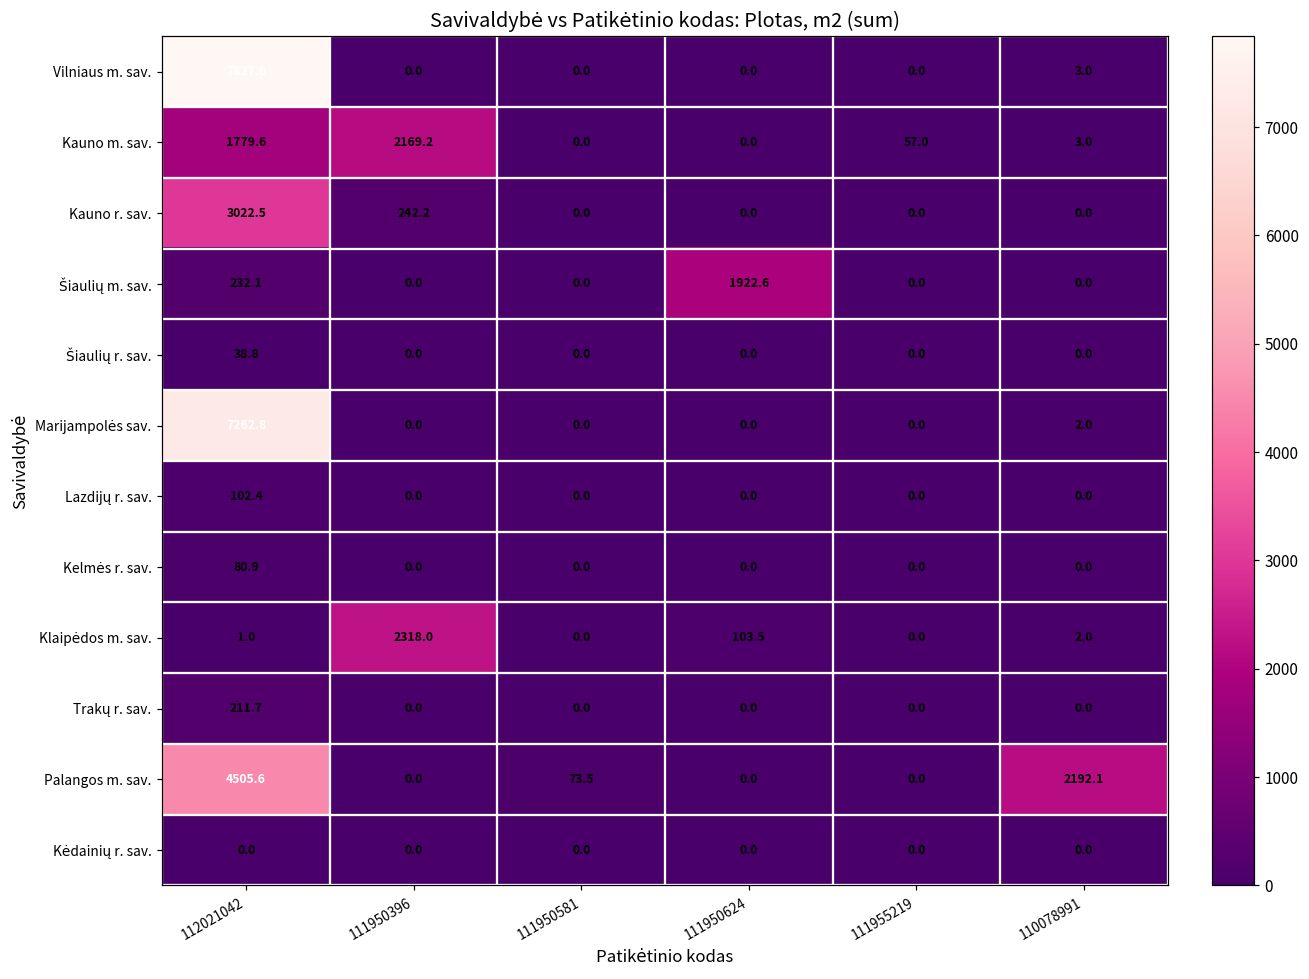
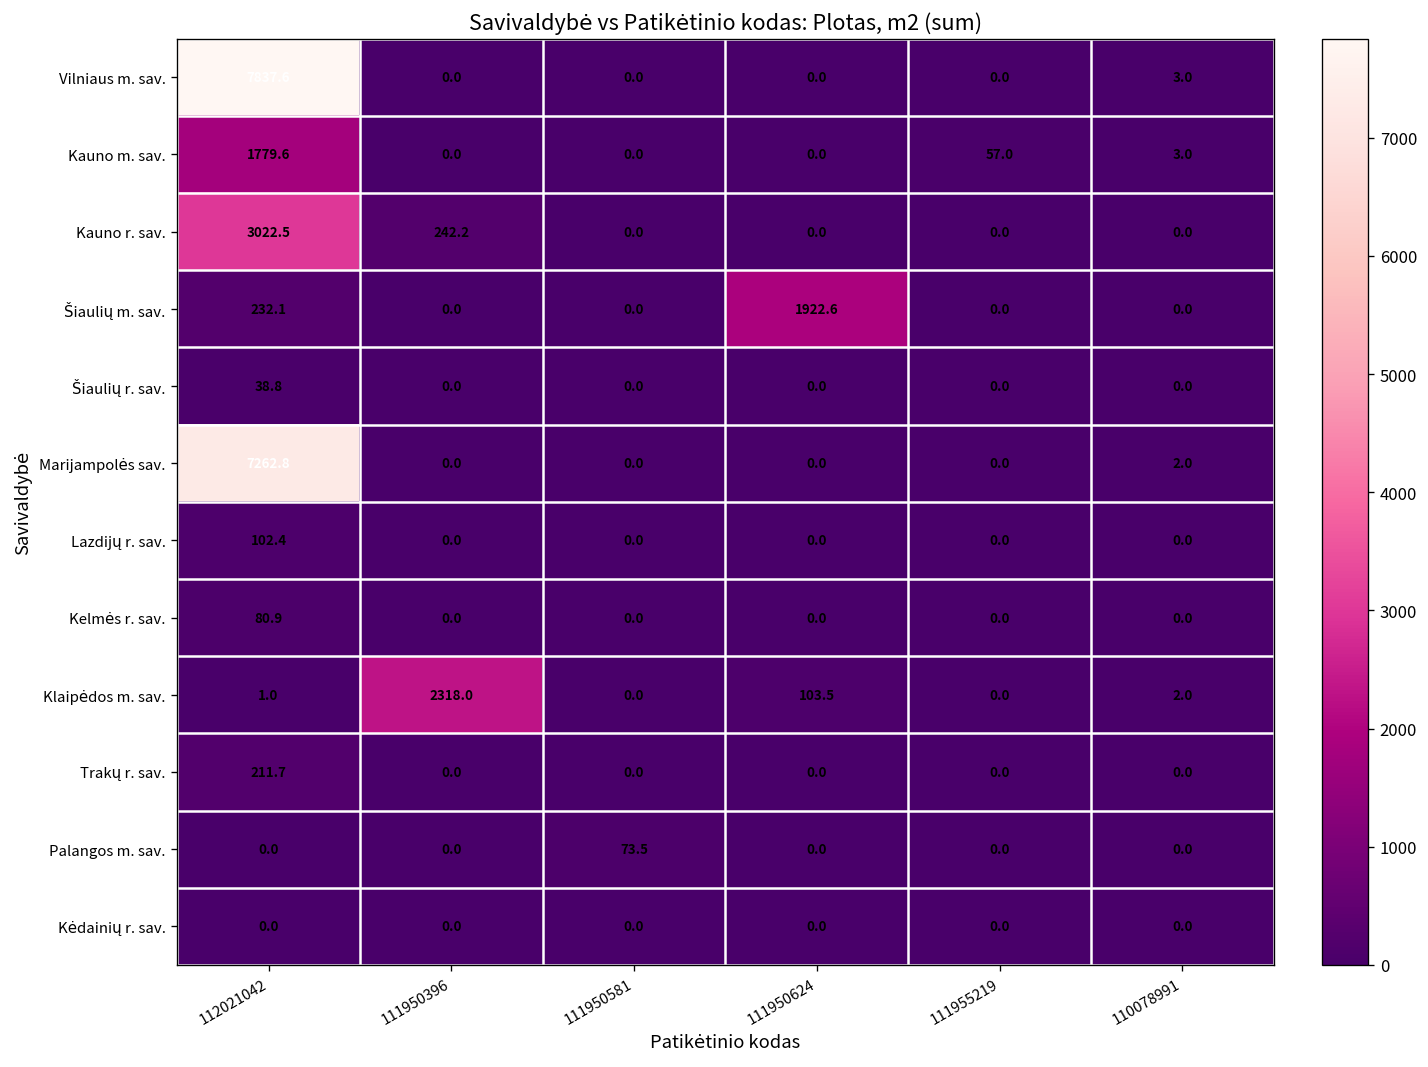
  {
    "Vilniaus m. sav.": {
      "111950396": 0.0,
      "111950581": 0.0,
      "111950624": 0.0,
      "111955219": 0.0,
      "110078991": 3.0
    },
    "Kauno m. sav.": {
      "112021042": 1779.6,
-     "111950396": 2169.2,
+     "111950396": 0.0,
      "111950581": 0.0,
      "111950624": 0.0,
      "111955219": 57.0,
      "110078991": 3.0
    },
    "Kauno r. sav.": {
      "112021042": 3022.5,
      "111950396": 242.2,
      "111950581": 0.0,
      "111950624": 0.0,
      "111955219": 0.0,
      "110078991": 0.0
    },
    "Šiaulių m. sav.": {
      "112021042": 232.1,
      "111950396": 0.0,
      "111950581": 0.0,
      "111950624": 1922.6,
      "111955219": 0.0,
      "110078991": 0.0
    },
    "Šiaulių r. sav.": {
      "112021042": 38.8,
      "111950396": 0.0,
      "111950581": 0.0,
      "111950624": 0.0,
      "111955219": 0.0,
      "110078991": 0.0
    },
    "Marijampolės sav.": {
      "111950396": 0.0,
      "111950581": 0.0,
      "111950624": 0.0,
      "111955219": 0.0,
      "110078991": 2.0
    },
    "Lazdijų r. sav.": {
      "112021042": 102.4,
      "111950396": 0.0,
      "111950581": 0.0,
      "111950624": 0.0,
      "111955219": 0.0,
      "110078991": 0.0
    },
    "Kelmės r. sav.": {
      "112021042": 80.9,
      "111950396": 0.0,
      "111950581": 0.0,
      "111950624": 0.0,
      "111955219": 0.0,
      "110078991": 0.0
    },
    "Klaipėdos m. sav.": {
      "112021042": 1.0,
      "111950396": 2318.0,
      "111950581": 0.0,
      "111950624": 103.5,
      "111955219": 0.0,
      "110078991": 2.0
    },
    "Trakų r. sav.": {
      "112021042": 211.7,
      "111950396": 0.0,
      "111950581": 0.0,
      "111950624": 0.0,
      "111955219": 0.0,
      "110078991": 0.0
    },
    "Palangos m. sav.": {
-     "112021042": 4505.6,
+     "112021042": 0.0,
      "111950396": 0.0,
      "111950581": 73.5,
      "111950624": 0.0,
      "111955219": 0.0,
-     "110078991": 2192.1
+     "110078991": 0.0
    },
    "Kėdainių r. sav.": {
      "112021042": 0.0,
      "111950396": 0.0,
      "111950581": 0.0,
      "111950624": 0.0,
      "111955219": 0.0,
      "110078991": 0.0
    }
  }
